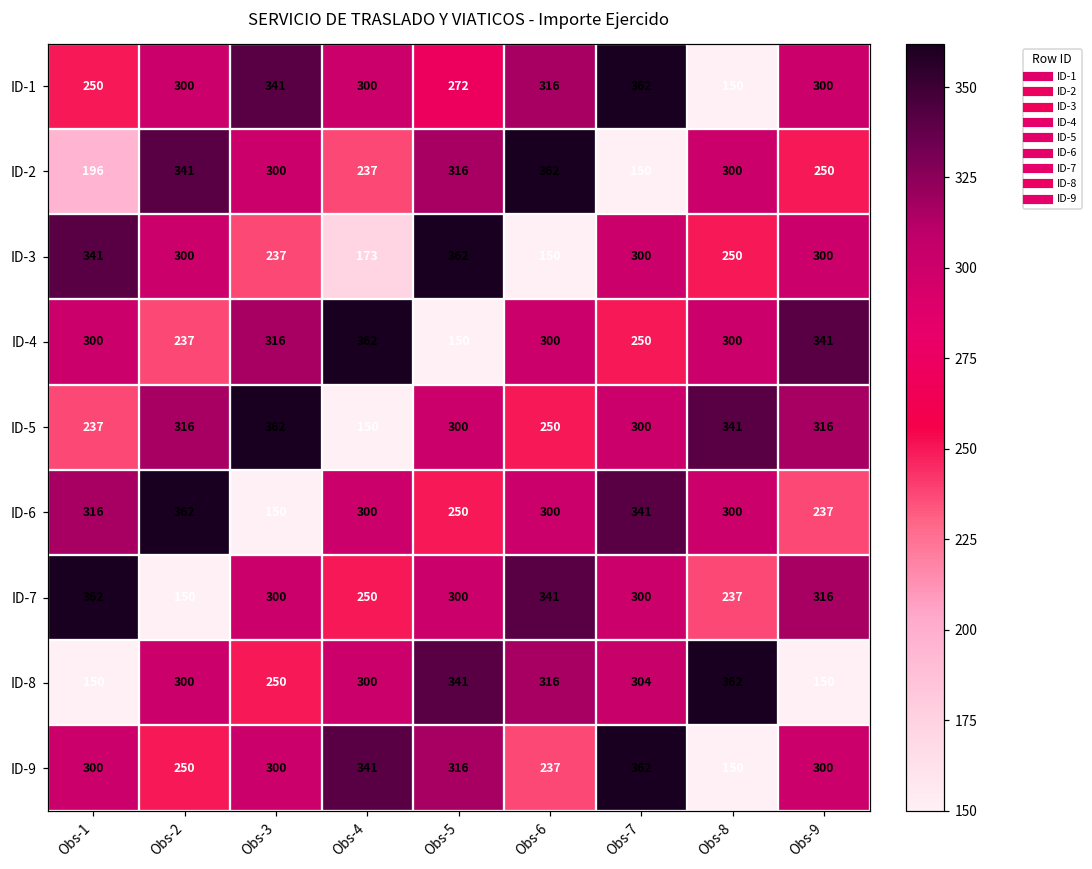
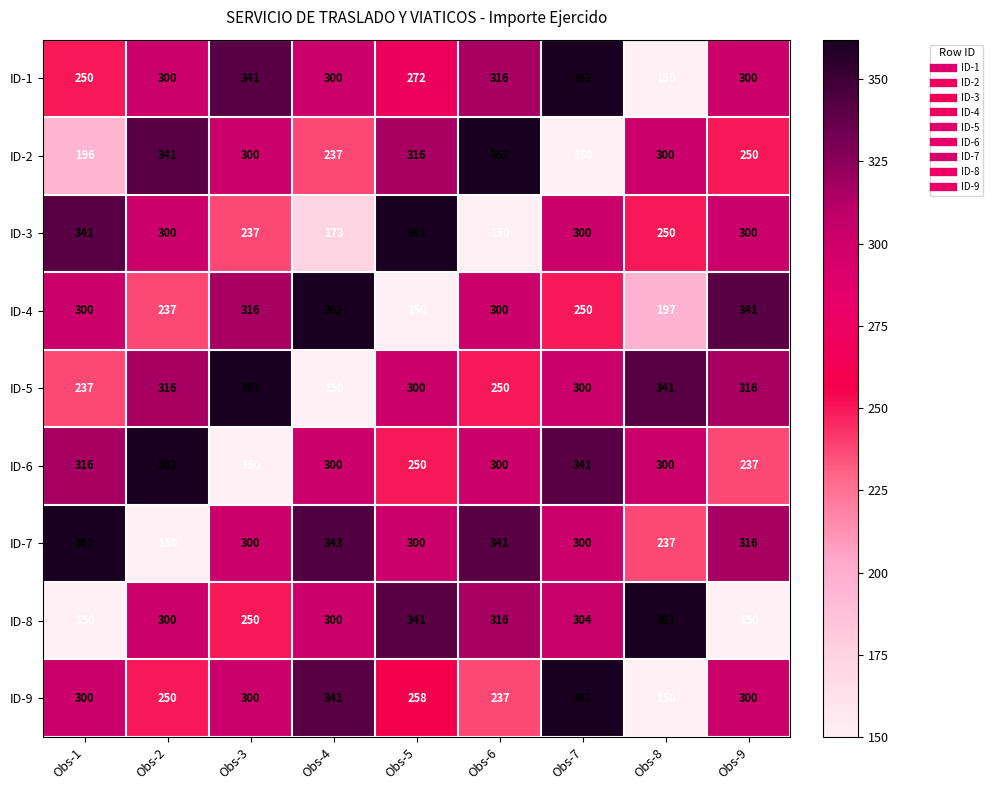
  {
    "ID-1": {
      "Obs-1": 250,
      "Obs-2": 300,
      "Obs-3": 341,
      "Obs-4": 300,
      "Obs-5": 272,
      "Obs-6": 316,
      "Obs-9": 300
    },
    "ID-2": {
      "Obs-1": 196,
      "Obs-2": 341,
      "Obs-3": 300,
      "Obs-4": 237,
      "Obs-5": 316,
      "Obs-8": 300,
      "Obs-9": 250
    },
    "ID-3": {
      "Obs-1": 341,
      "Obs-2": 300,
      "Obs-3": 237,
      "Obs-7": 300,
      "Obs-8": 250,
      "Obs-9": 300
    },
    "ID-4": {
      "Obs-1": 300,
      "Obs-2": 237,
      "Obs-3": 316,
      "Obs-6": 300,
      "Obs-7": 250,
-     "Obs-8": 300,
+     "Obs-8": 197,
      "Obs-9": 341
    },
    "ID-5": {
      "Obs-1": 237,
      "Obs-2": 316,
      "Obs-5": 300,
      "Obs-6": 250,
      "Obs-7": 300,
      "Obs-8": 341,
      "Obs-9": 316
    },
    "ID-6": {
      "Obs-1": 316,
      "Obs-4": 300,
      "Obs-5": 250,
      "Obs-6": 300,
      "Obs-7": 341,
      "Obs-8": 300,
      "Obs-9": 237
    },
    "ID-7": {
      "Obs-3": 300,
-     "Obs-4": 250,
+     "Obs-4": 343,
      "Obs-5": 300,
      "Obs-6": 341,
      "Obs-7": 300,
      "Obs-8": 237,
      "Obs-9": 316
    },
    "ID-8": {
      "Obs-2": 300,
      "Obs-3": 250,
      "Obs-4": 300,
      "Obs-5": 341,
      "Obs-6": 316,
      "Obs-7": 304
    },
    "ID-9": {
      "Obs-1": 300,
      "Obs-2": 250,
      "Obs-3": 300,
      "Obs-4": 341,
-     "Obs-5": 316,
+     "Obs-5": 258,
      "Obs-6": 237,
      "Obs-9": 300
    }
  }
